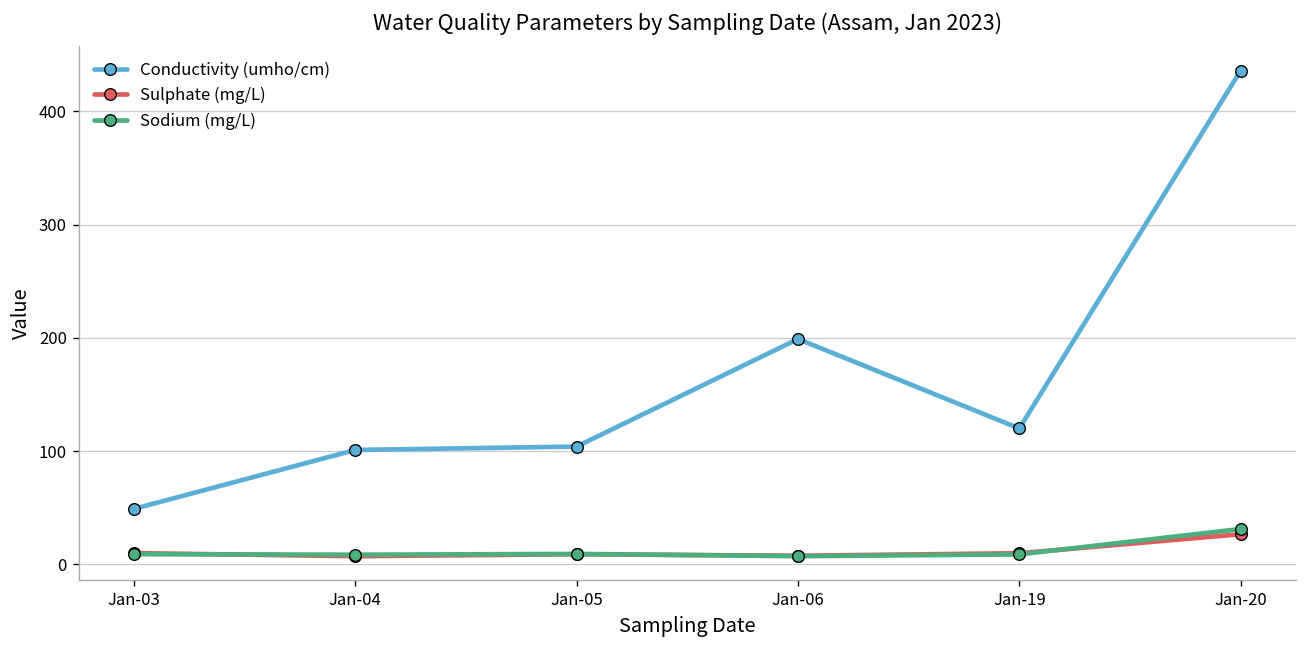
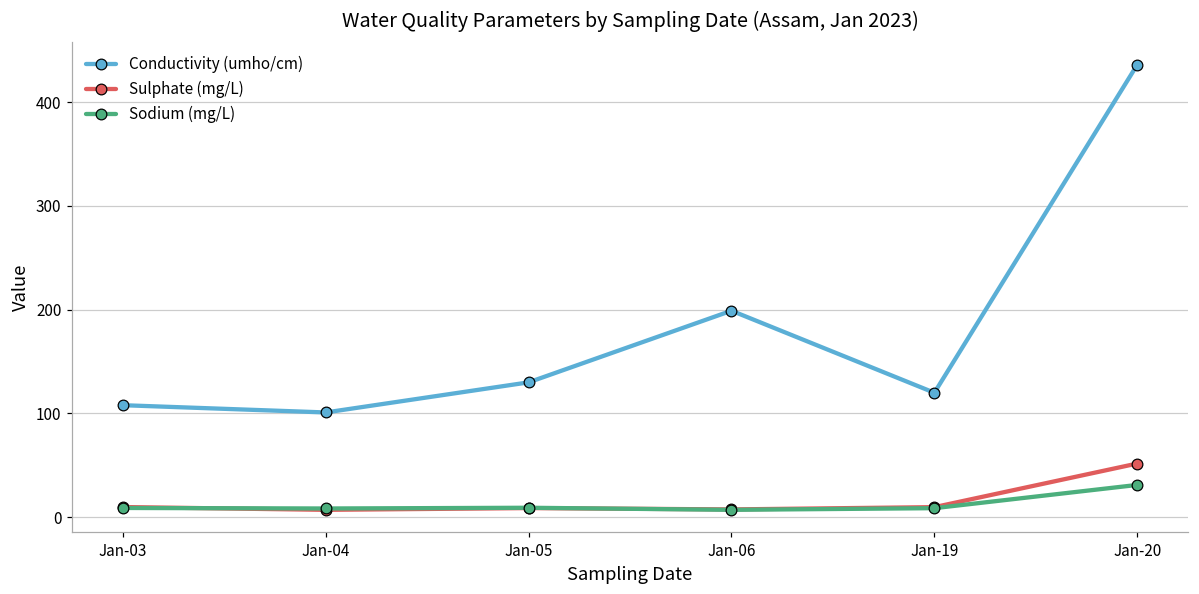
  {
    "Conductivity (umho/cm)": {
-     "Jan-03": 50,
+     "Jan-03": 110,
      "Jan-04": 100,
-     "Jan-05": 100,
+     "Jan-05": 130,
      "Jan-06": 200,
      "Jan-19": 120,
      "Jan-20": 440
    },
    "Sulphate (mg/L)": {
-     "Jan-20": 30
+     "Jan-20": 50
    },
    "Sodium (mg/L)": {
      "Jan-20": 30
    }
  }
